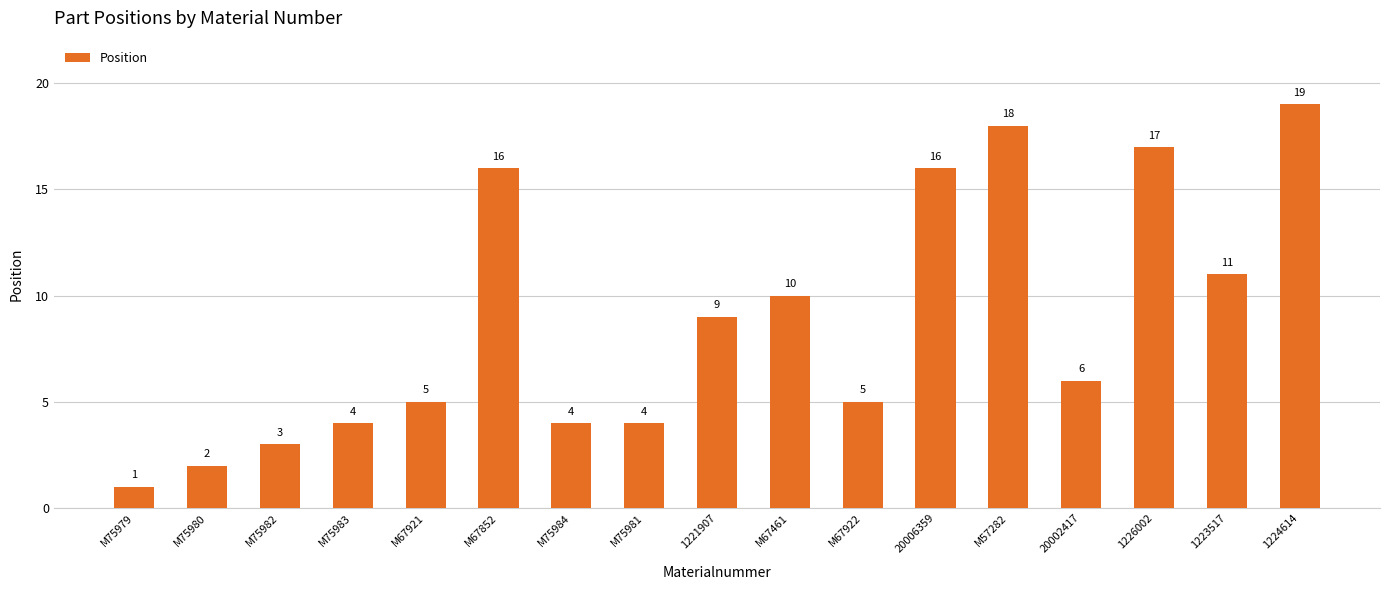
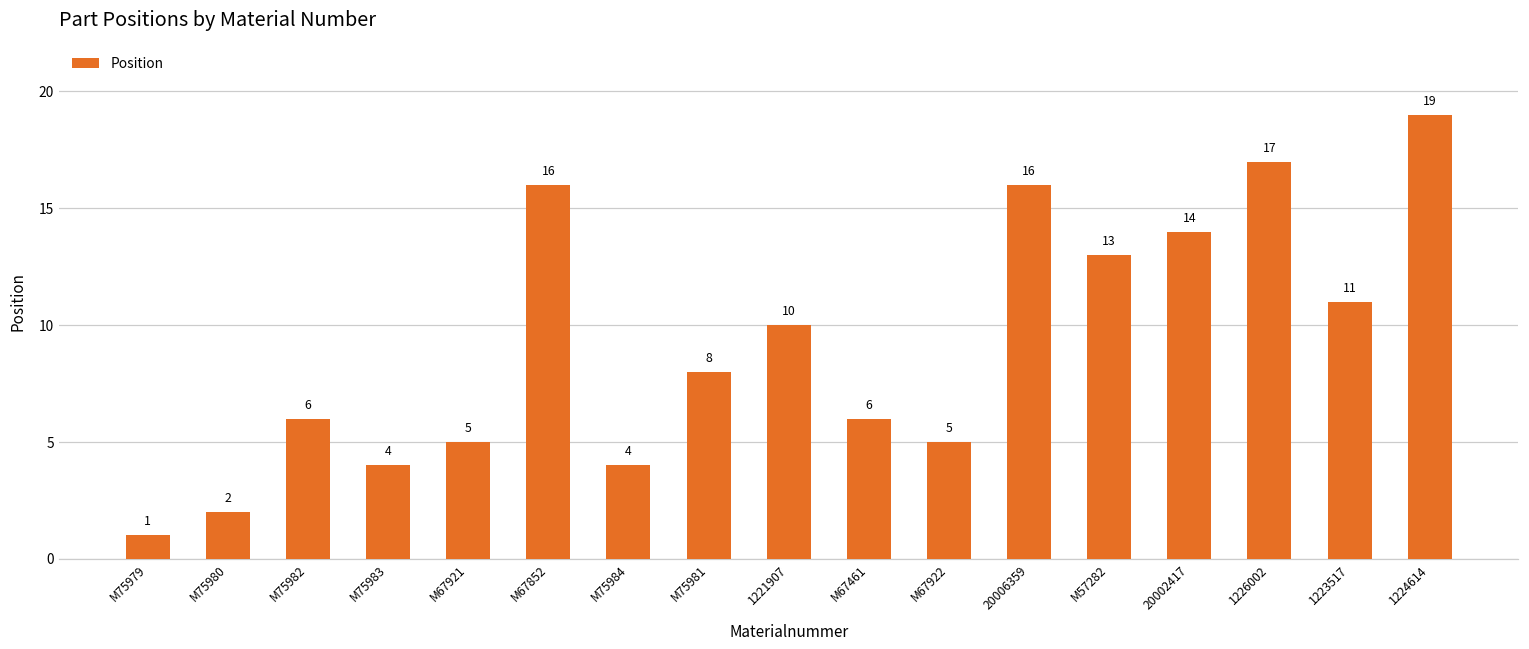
  {
    "M75979": 1,
    "M75980": 2,
-   "M75982": 3,
+   "M75982": 6,
    "M75983": 4,
    "M67921": 5,
    "M67852": 16,
    "M75984": 4,
-   "M75981": 4,
-   "1221907": 9,
-   "M67461": 10,
+   "M75981": 8,
+   "1221907": 10,
+   "M67461": 6,
    "M67922": 5,
    "20006359": 16,
-   "M57282": 18,
-   "20002417": 6,
+   "M57282": 13,
+   "20002417": 14,
    "1226002": 17,
    "1223517": 11,
    "1224614": 19
  }
